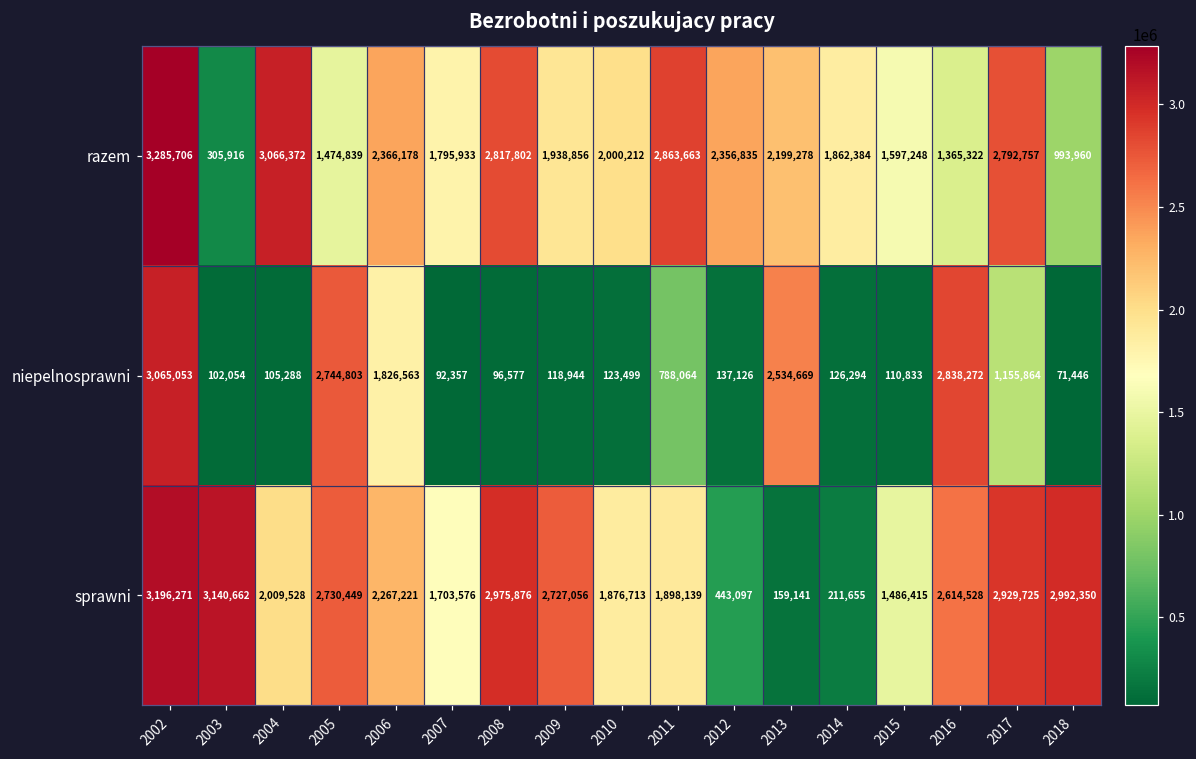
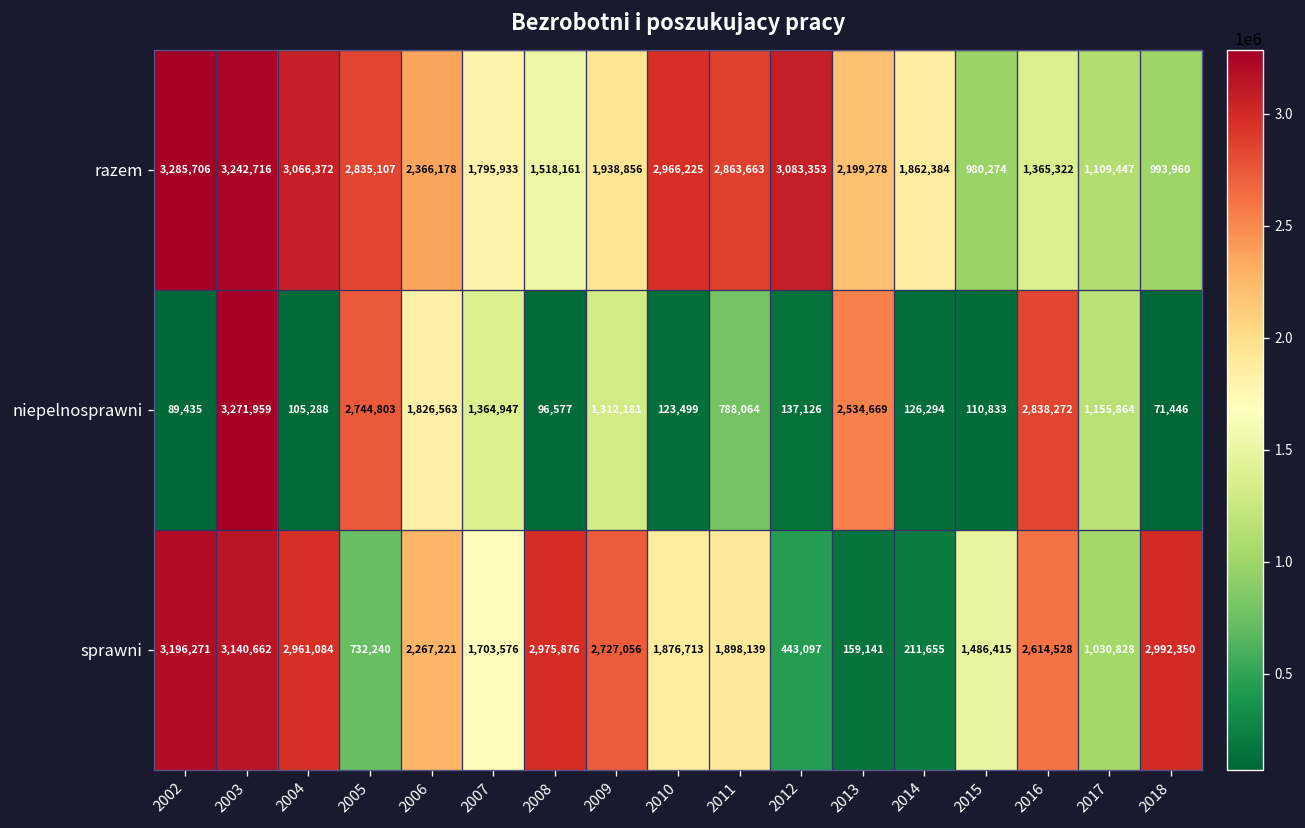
  {
    "razem": {
      "2002": "3,285,706",
-     "2003": "305,916",
+     "2003": "3,242,716",
      "2004": "3,066,372",
-     "2005": "1,474,839",
+     "2005": "2,835,107",
      "2006": "2,366,178",
      "2007": "1,795,933",
-     "2008": "2,817,802",
+     "2008": "1,518,161",
      "2009": "1,938,856",
-     "2010": "2,000,212",
+     "2010": "2,966,225",
      "2011": "2,863,663",
-     "2012": "2,356,835",
+     "2012": "3,083,353",
      "2013": "2,199,278",
      "2014": "1,862,384",
-     "2015": "1,597,248",
+     "2015": "980,274",
      "2016": "1,365,322",
-     "2017": "2,792,757",
+     "2017": "1,109,447",
      "2018": "993,960"
    },
    "niepelnosprawni": {
-     "2002": "3,065,053",
-     "2003": "102,054",
+     "2002": "89,435",
+     "2003": "3,271,959",
      "2004": "105,288",
      "2005": "2,744,803",
      "2006": "1,826,563",
-     "2007": "92,357",
+     "2007": "1,364,947",
      "2008": "96,577",
-     "2009": "118,944",
+     "2009": "1,312,181",
      "2010": "123,499",
      "2011": "788,064",
      "2012": "137,126",
      "2013": "2,534,669",
      "2014": "126,294",
      "2015": "110,833",
      "2016": "2,838,272",
      "2017": "1,155,864",
      "2018": "71,446"
    },
    "sprawni": {
      "2002": "3,196,271",
      "2003": "3,140,662",
-     "2004": "2,009,528",
-     "2005": "2,730,449",
+     "2004": "2,961,084",
+     "2005": "732,240",
      "2006": "2,267,221",
      "2007": "1,703,576",
      "2008": "2,975,876",
      "2009": "2,727,056",
      "2010": "1,876,713",
      "2011": "1,898,139",
      "2012": "443,097",
      "2013": "159,141",
      "2014": "211,655",
      "2015": "1,486,415",
      "2016": "2,614,528",
-     "2017": "2,929,725",
+     "2017": "1,030,828",
      "2018": "2,992,350"
    }
  }
